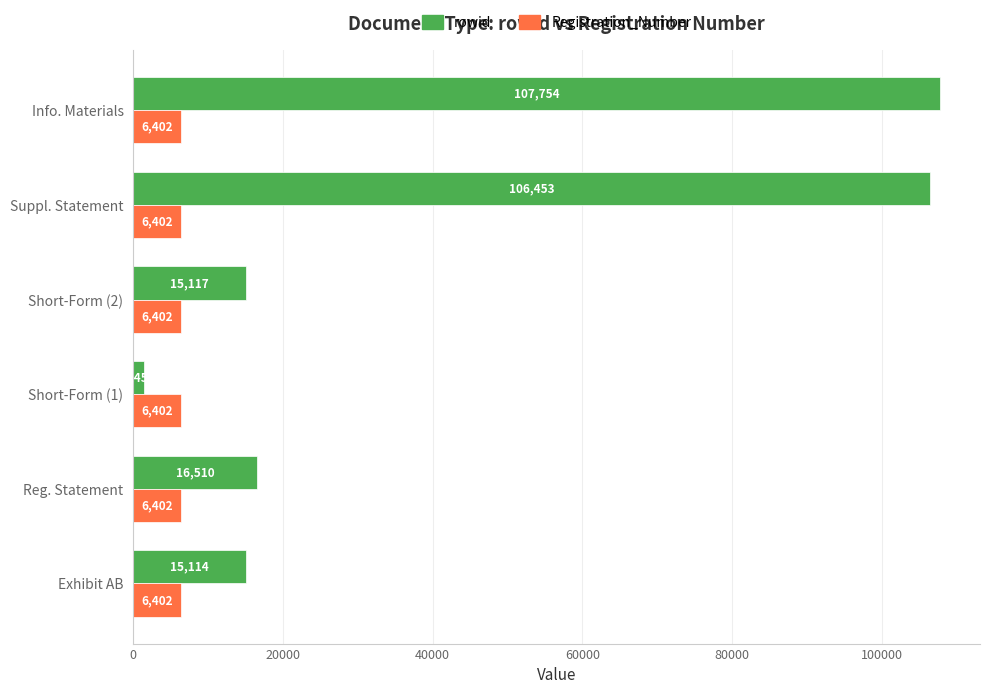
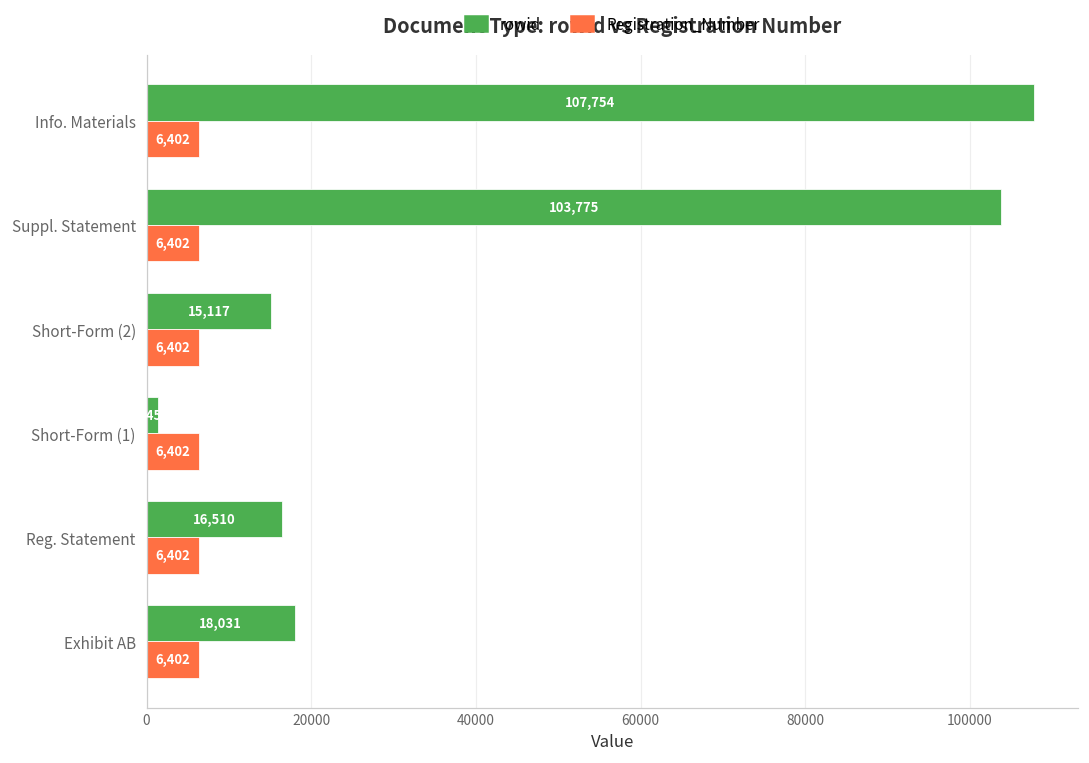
  {
    "rowid": {
      "Info. Materials": "107,754",
-     "Suppl. Statement": "106,453",
+     "Suppl. Statement": "103,775",
      "Short-Form (2)": "15,117",
      "Reg. Statement": "16,510",
-     "Exhibit AB": "15,114"
+     "Exhibit AB": "18,031"
    },
    "Registration_Number": {
      "Info. Materials": "6,402",
      "Suppl. Statement": "6,402",
      "Short-Form (2)": "6,402",
      "Short-Form (1)": "6,402",
      "Reg. Statement": "6,402",
      "Exhibit AB": "6,402"
    }
  }
